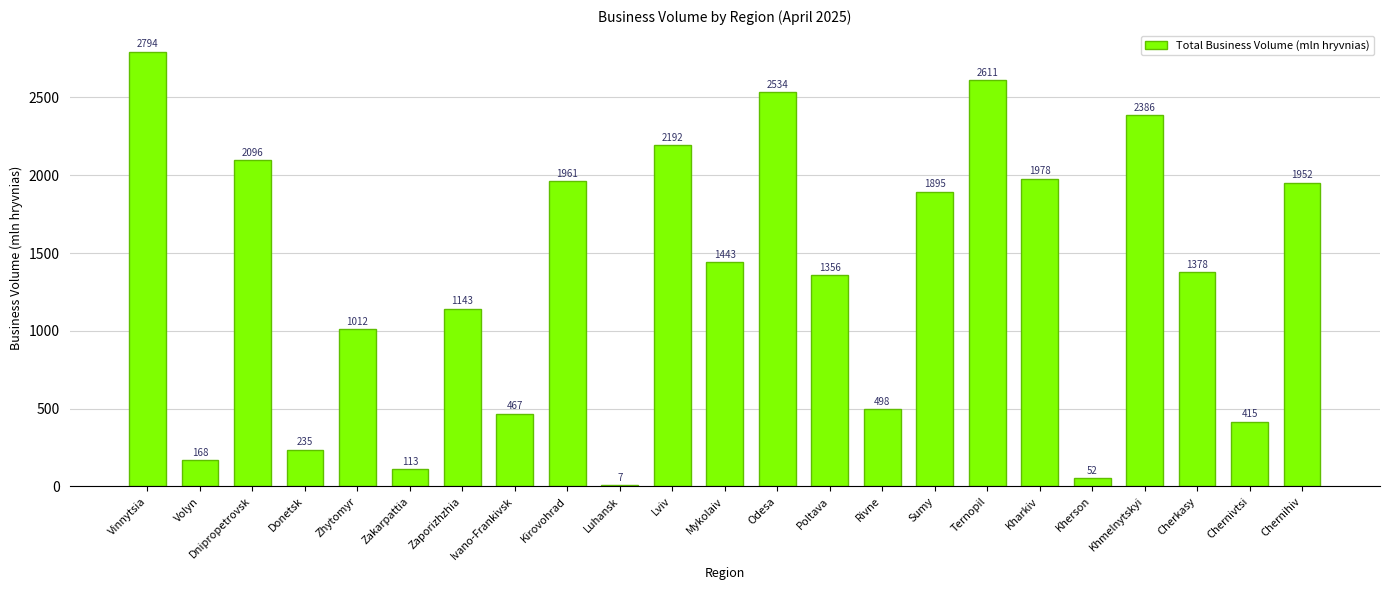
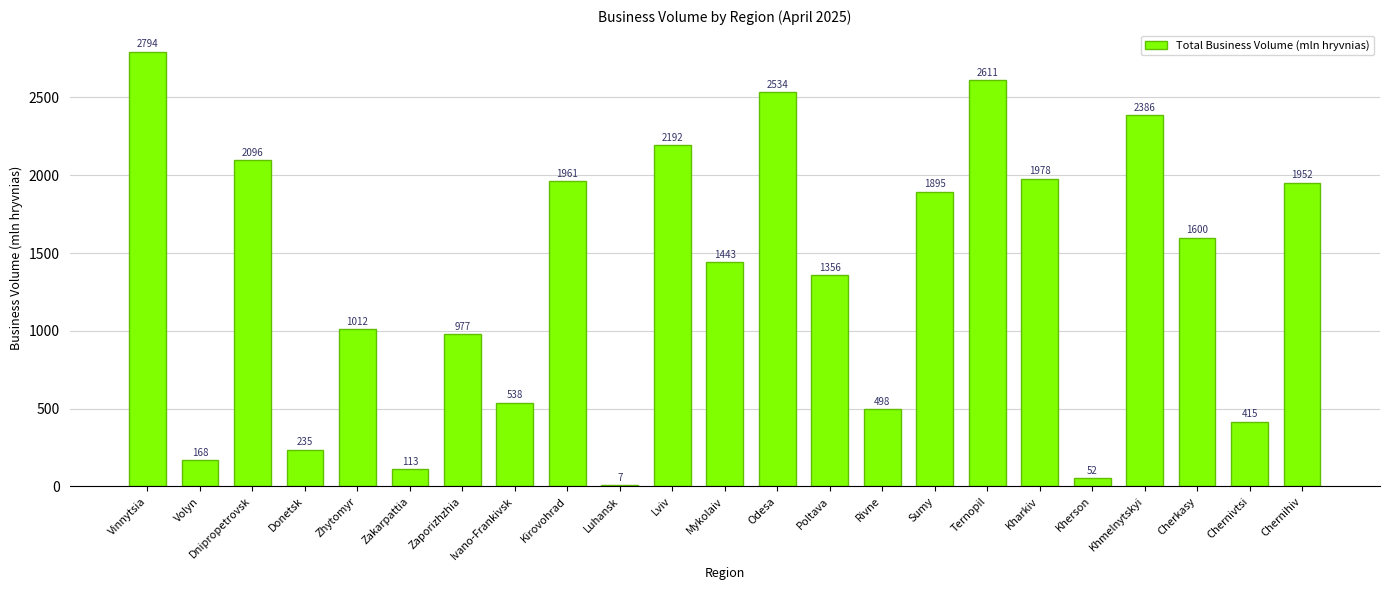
  {
    "Vinnytsia": 2794,
    "Volyn": 168,
    "Dnipropetrovsk": 2096,
    "Donetsk": 235,
    "Zhytomyr": 1012,
    "Zakarpattia": 113,
-   "Zaporizhzhia": 1143,
-   "Ivano-Frankivsk": 467,
+   "Zaporizhzhia": 977,
+   "Ivano-Frankivsk": 538,
    "Kirovohrad": 1961,
    "Luhansk": 7,
    "Lviv": 2192,
    "Mykolaiv": 1443,
    "Odesa": 2534,
    "Poltava": 1356,
    "Rivne": 498,
    "Sumy": 1895,
    "Ternopil": 2611,
    "Kharkiv": 1978,
    "Kherson": 52,
    "Khmelnytskyi": 2386,
-   "Cherkasy": 1378,
+   "Cherkasy": 1600,
    "Chernivtsi": 415,
    "Chernihiv": 1952
  }
